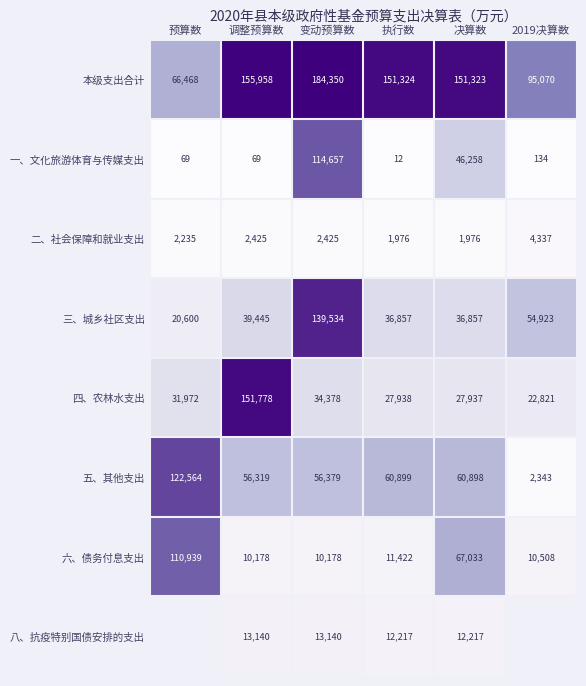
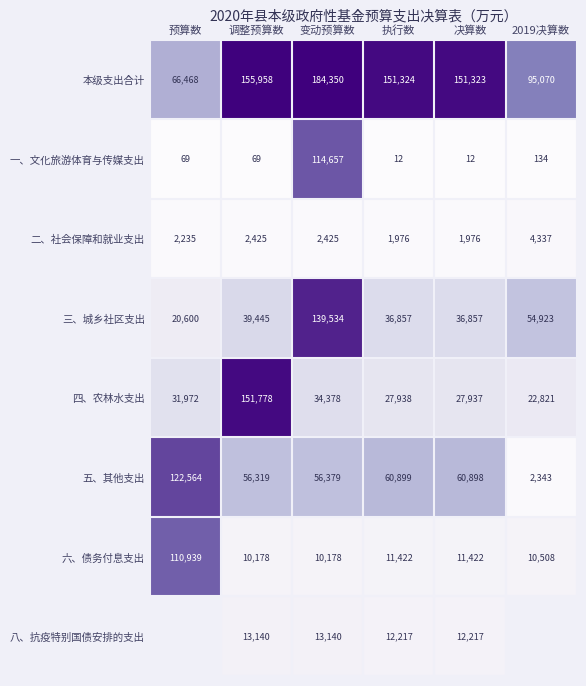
  {
    "本级支出合计": {
      "预算数": "66,468",
      "调整预算数": "155,958",
      "变动预算数": "184,350",
      "执行数": "151,324",
      "决算数": "151,323",
      "2019决算数": "95,070"
    },
    "一、文化旅游体育与传媒支出": {
      "预算数": "69",
      "调整预算数": "69",
      "变动预算数": "114,657",
      "执行数": "12",
-     "决算数": "46,258",
+     "决算数": "12",
      "2019决算数": "134"
    },
    "二、社会保障和就业支出": {
      "预算数": "2,235",
      "调整预算数": "2,425",
      "变动预算数": "2,425",
      "执行数": "1,976",
      "决算数": "1,976",
      "2019决算数": "4,337"
    },
    "三、城乡社区支出": {
      "预算数": "20,600",
      "调整预算数": "39,445",
      "变动预算数": "139,534",
      "执行数": "36,857",
      "决算数": "36,857",
      "2019决算数": "54,923"
    },
    "四、农林水支出": {
      "预算数": "31,972",
      "调整预算数": "151,778",
      "变动预算数": "34,378",
      "执行数": "27,938",
      "决算数": "27,937",
      "2019决算数": "22,821"
    },
    "五、其他支出": {
      "预算数": "122,564",
      "调整预算数": "56,319",
      "变动预算数": "56,379",
      "执行数": "60,899",
      "决算数": "60,898",
      "2019决算数": "2,343"
    },
    "六、债务付息支出": {
      "预算数": "110,939",
      "调整预算数": "10,178",
      "变动预算数": "10,178",
      "执行数": "11,422",
-     "决算数": "67,033",
+     "决算数": "11,422",
      "2019决算数": "10,508"
    },
    "八、抗疫特别国债安排的支出": {
      "调整预算数": "13,140",
      "变动预算数": "13,140",
      "执行数": "12,217",
      "决算数": "12,217"
    }
  }
